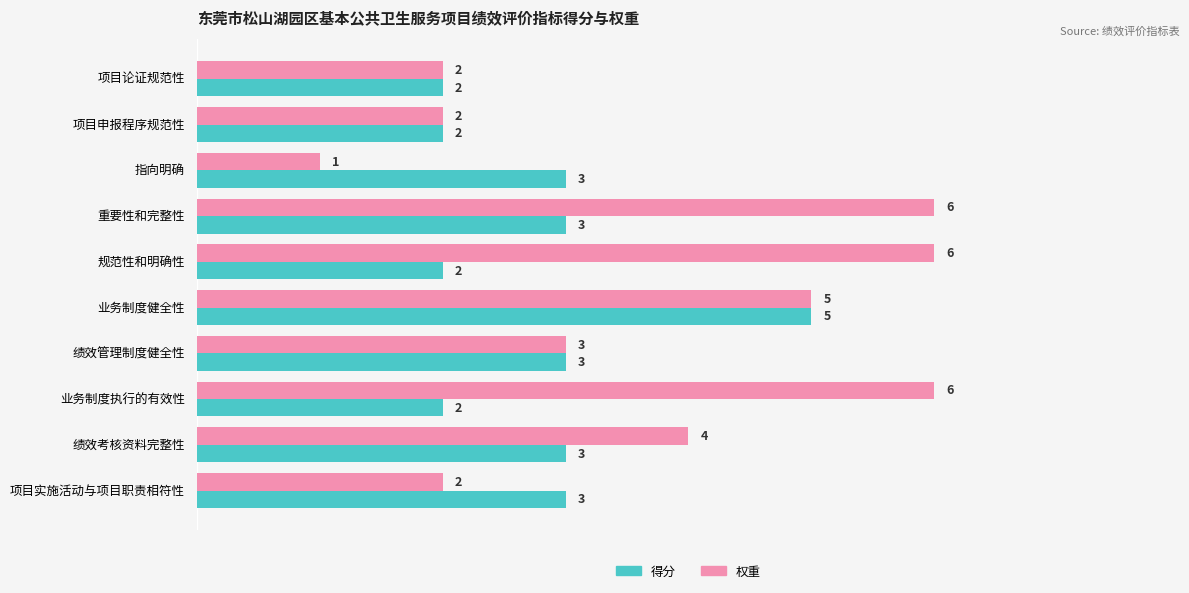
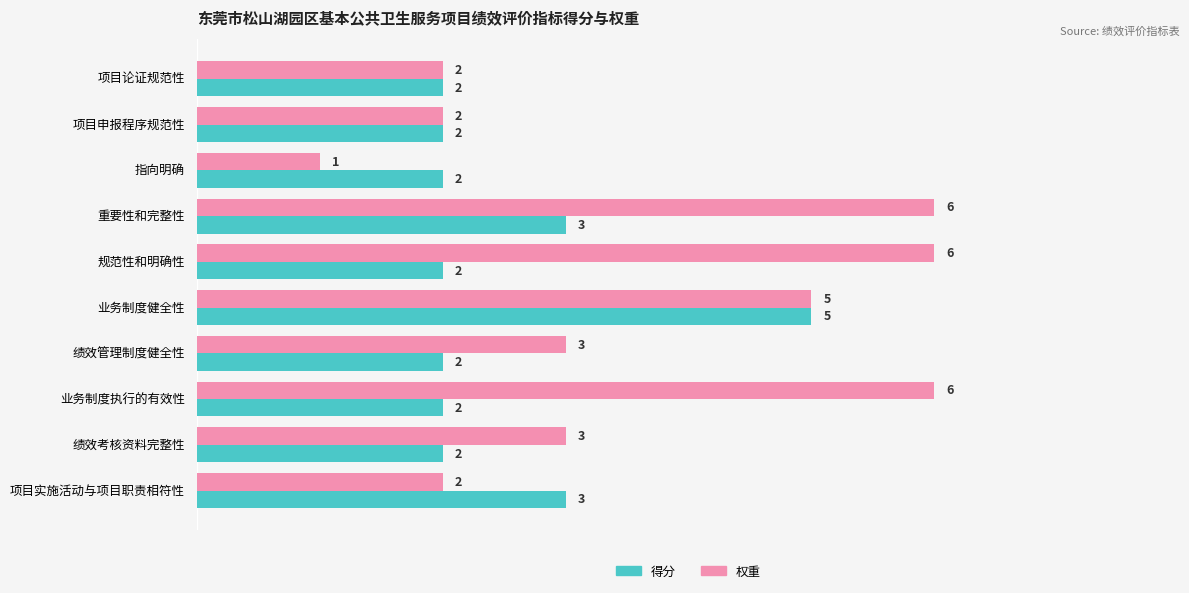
  {
    "得分": {
      "项目论证规范性": 2,
      "项目申报程序规范性": 2,
-     "指向明确": 3,
+     "指向明确": 2,
      "重要性和完整性": 3,
      "规范性和明确性": 2,
      "业务制度健全性": 5,
-     "绩效管理制度健全性": 3,
+     "绩效管理制度健全性": 2,
      "业务制度执行的有效性": 2,
-     "绩效考核资料完整性": 3,
+     "绩效考核资料完整性": 2,
      "项目实施活动与项目职责相符性": 3
    },
    "权重": {
      "项目论证规范性": 2,
      "项目申报程序规范性": 2,
      "指向明确": 1,
      "重要性和完整性": 6,
      "规范性和明确性": 6,
      "业务制度健全性": 5,
      "绩效管理制度健全性": 3,
      "业务制度执行的有效性": 6,
-     "绩效考核资料完整性": 4,
+     "绩效考核资料完整性": 3,
      "项目实施活动与项目职责相符性": 2
    }
  }
